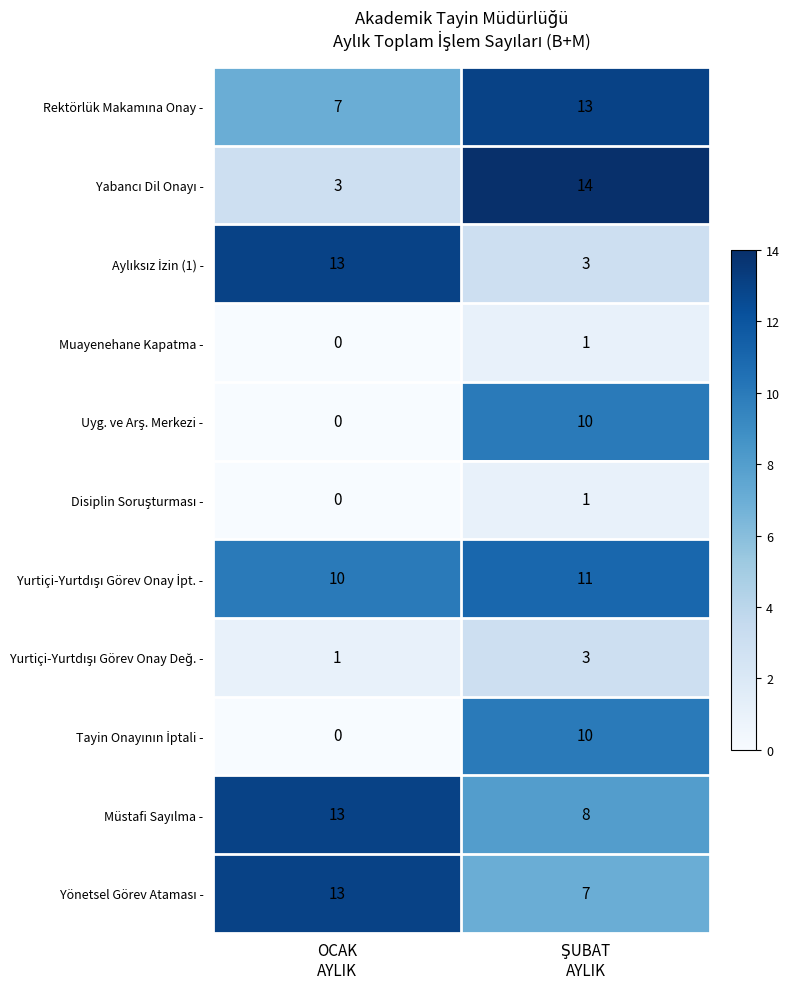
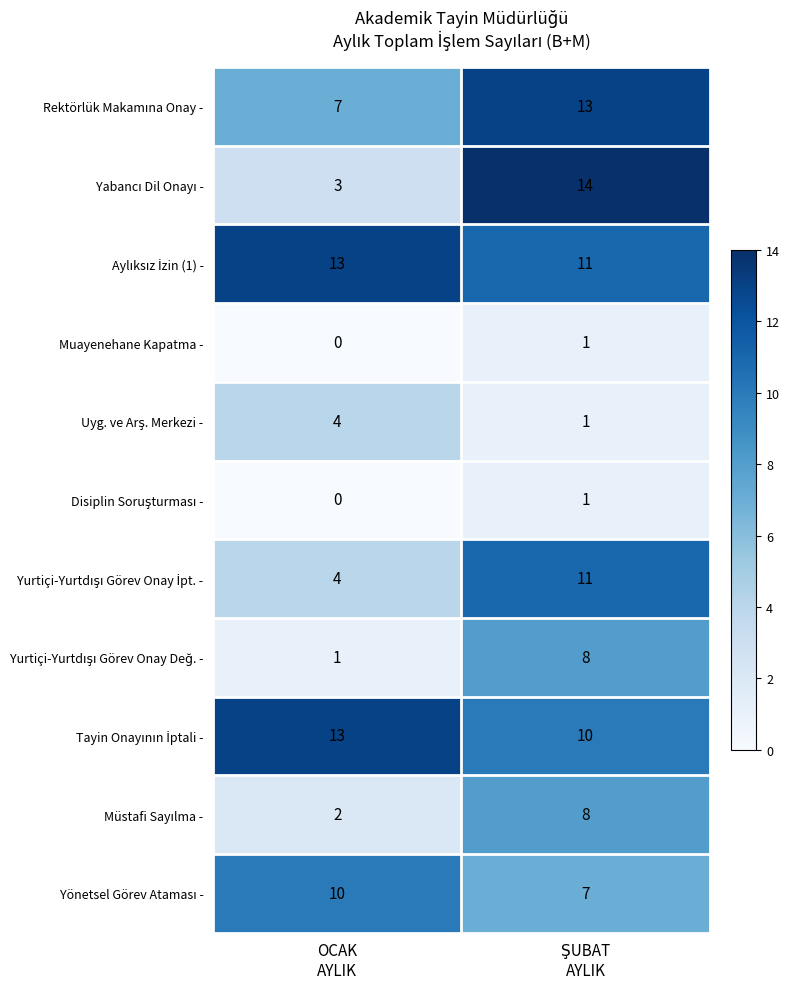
  {
    "Rektörlük Makamına Onay -": {
      "OCAK AYLIK": 7,
      "ŞUBAT AYLIK": 13
    },
    "Yabancı Dil Onayı -": {
      "OCAK AYLIK": 3,
      "ŞUBAT AYLIK": 14
    },
    "Aylıksız İzin (1) -": {
      "OCAK AYLIK": 13,
-     "ŞUBAT AYLIK": 3
+     "ŞUBAT AYLIK": 11
    },
    "Muayenehane Kapatma -": {
      "OCAK AYLIK": 0,
      "ŞUBAT AYLIK": 1
    },
    "Uyg. ve Arş. Merkezi -": {
-     "OCAK AYLIK": 0,
-     "ŞUBAT AYLIK": 10
+     "OCAK AYLIK": 4,
+     "ŞUBAT AYLIK": 1
    },
    "Disiplin Soruşturması -": {
      "OCAK AYLIK": 0,
      "ŞUBAT AYLIK": 1
    },
    "Yurtiçi-Yurtdışı Görev Onay İpt. -": {
-     "OCAK AYLIK": 10,
+     "OCAK AYLIK": 4,
      "ŞUBAT AYLIK": 11
    },
    "Yurtiçi-Yurtdışı Görev Onay Değ. -": {
      "OCAK AYLIK": 1,
-     "ŞUBAT AYLIK": 3
+     "ŞUBAT AYLIK": 8
    },
    "Tayin Onayının İptali -": {
-     "OCAK AYLIK": 0,
+     "OCAK AYLIK": 13,
      "ŞUBAT AYLIK": 10
    },
    "Müstafi Sayılma -": {
-     "OCAK AYLIK": 13,
+     "OCAK AYLIK": 2,
      "ŞUBAT AYLIK": 8
    },
    "Yönetsel Görev Ataması -": {
-     "OCAK AYLIK": 13,
+     "OCAK AYLIK": 10,
      "ŞUBAT AYLIK": 7
    }
  }
